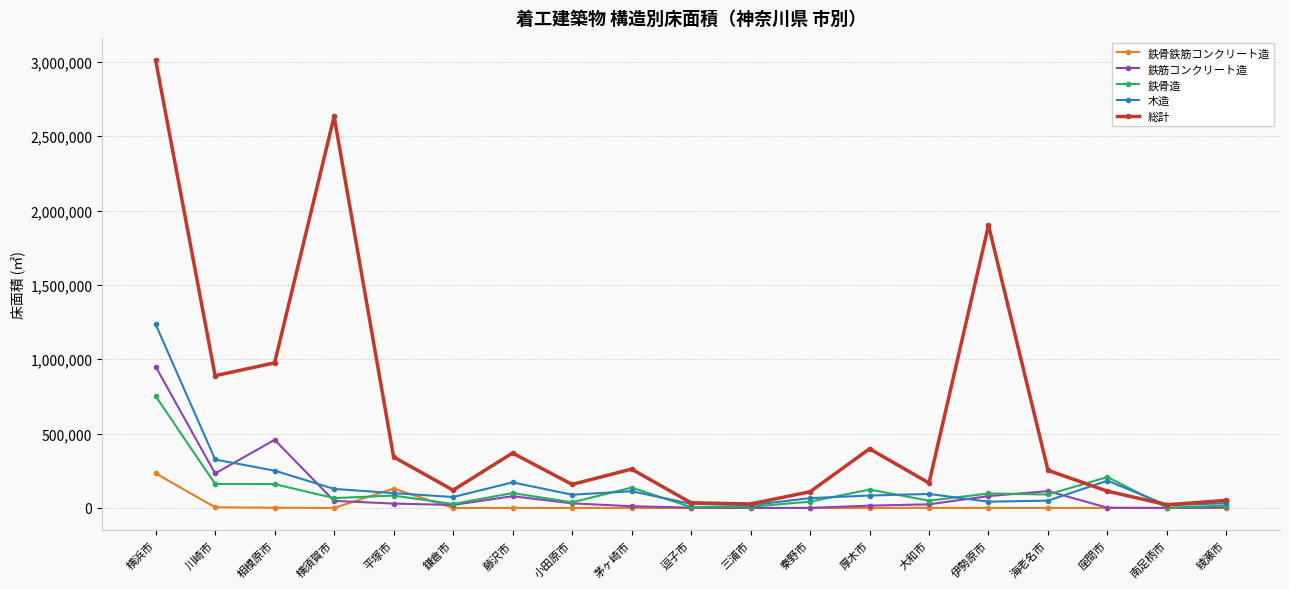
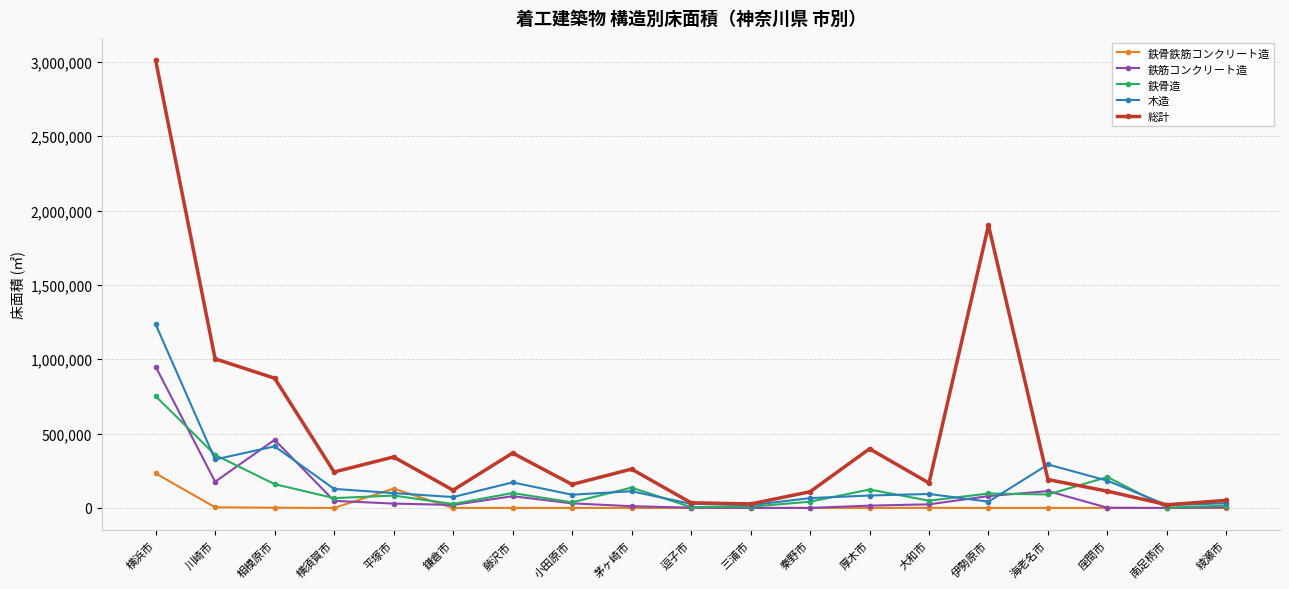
  {
    "鉄骨鉄筋コンクリート造": {
      "横浜市": "230,000",
      "川崎市": "0",
      "相模原市": "0",
      "横須賀市": "0",
      "平塚市": "130,000",
      "鎌倉市": "0",
      "藤沢市": "0",
      "小田原市": "0",
      "大和市": "0",
      "伊勢原市": "0",
      "海老名市": "0"
    },
    "鉄筋コンクリート造": {
      "横浜市": "950,000",
-     "川崎市": "230,000",
+     "川崎市": "180,000",
      "相模原市": "460,000",
      "横須賀市": "50,000",
      "平塚市": "30,000",
      "藤沢市": "80,000",
      "大和市": "20,000",
      "伊勢原市": "80,000",
      "海老名市": "110,000"
    },
    "鉄骨造": {
      "横浜市": "750,000",
-     "川崎市": "160,000",
+     "川崎市": "360,000",
      "相模原市": "160,000",
      "横須賀市": "70,000",
      "藤沢市": "100,000",
      "茅ヶ崎市": "140,000",
      "秦野市": "40,000",
      "厚木市": "120,000",
      "大和市": "50,000",
      "伊勢原市": "100,000",
      "海老名市": "90,000",
      "座間市": "210,000"
    },
    "木造": {
      "横浜市": "1,230,000",
      "川崎市": "330,000",
-     "相模原市": "250,000",
+     "相模原市": "410,000",
      "横須賀市": "130,000",
      "鎌倉市": "70,000",
      "藤沢市": "170,000",
      "小田原市": "90,000",
      "茅ヶ崎市": "110,000",
      "秦野市": "70,000",
      "厚木市": "80,000",
      "大和市": "90,000",
      "伊勢原市": "40,000",
-     "海老名市": "50,000",
+     "海老名市": "290,000",
      "座間市": "180,000"
    },
    "総計": {
      "横浜市": "3,010,000",
-     "川崎市": "890,000",
-     "相模原市": "980,000",
-     "横須賀市": "2,630,000",
+     "川崎市": "1,000,000",
+     "相模原市": "870,000",
+     "横須賀市": "240,000",
      "平塚市": "340,000",
      "鎌倉市": "120,000",
      "藤沢市": "370,000",
      "小田原市": "160,000",
      "茅ヶ崎市": "260,000",
      "秦野市": "110,000",
      "厚木市": "400,000",
      "大和市": "170,000",
      "伊勢原市": "1,900,000",
-     "海老名市": "250,000",
+     "海老名市": "190,000",
      "座間市": "110,000",
      "綾瀬市": "50,000"
    }
  }
